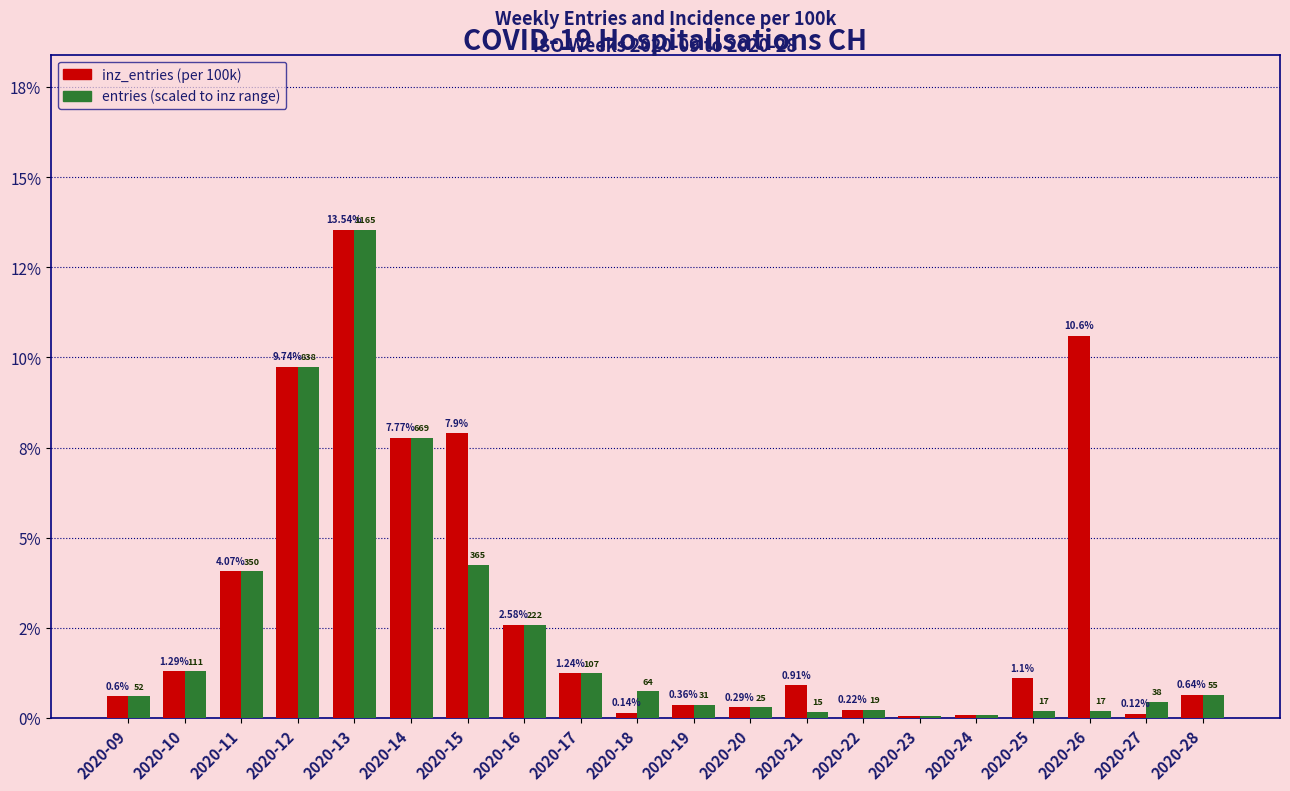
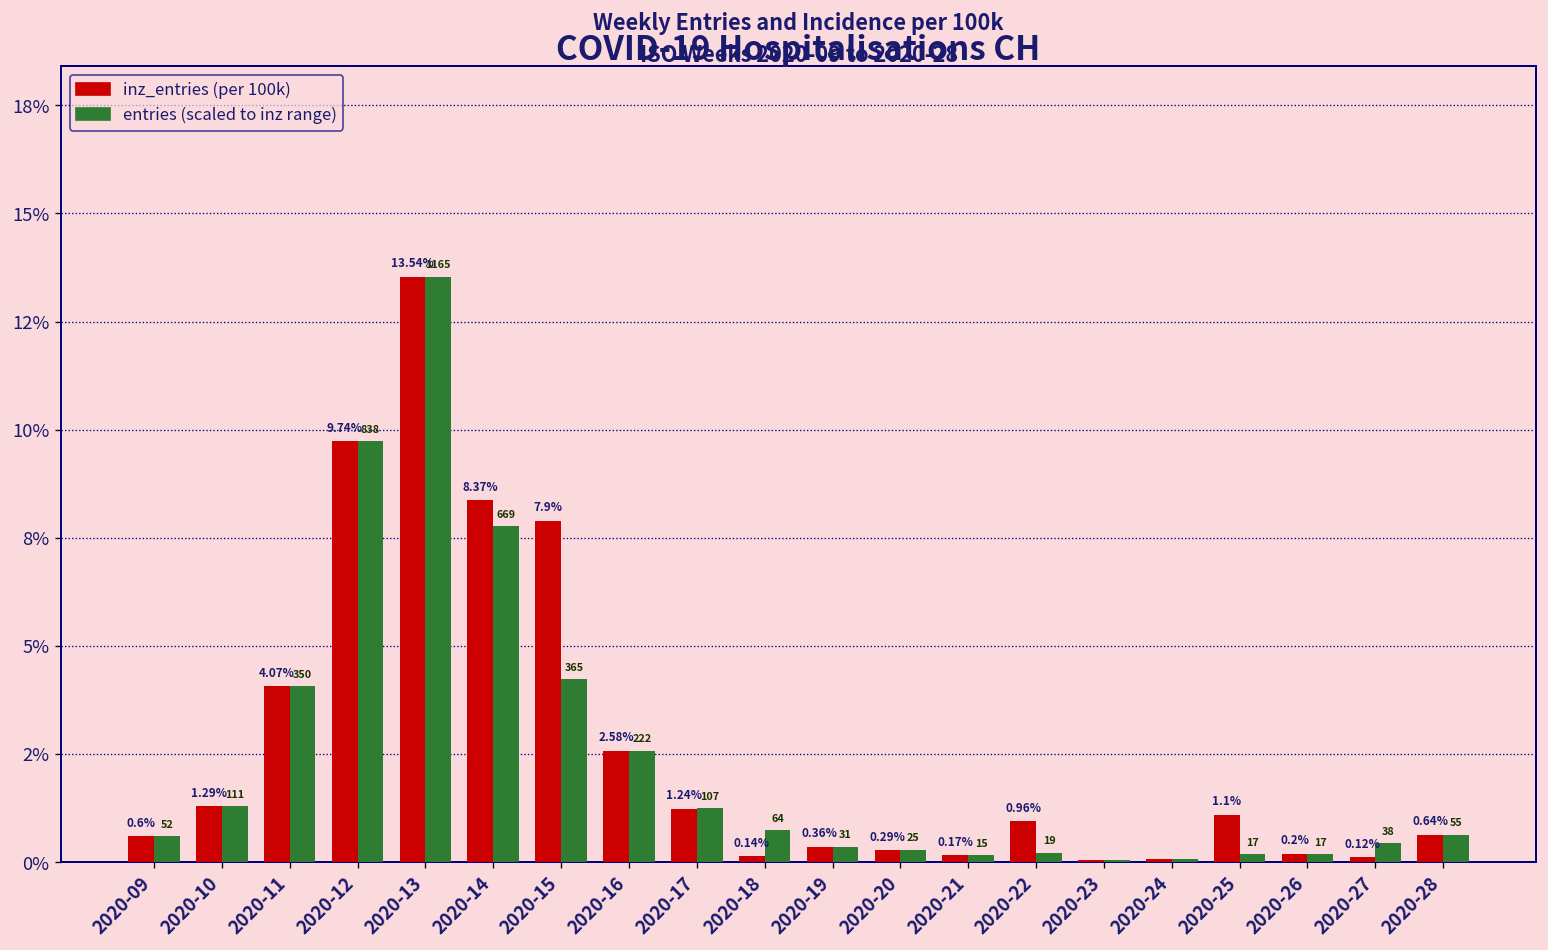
  {
    "inz_entries (per 100k)": {
      "2020-09": "0.6%",
      "2020-10": "1.29%",
      "2020-11": "4.07%",
      "2020-12": "9.74%",
-     "2020-14": "7.77%",
+     "2020-14": "8.37%",
      "2020-15": "7.9%",
      "2020-16": "2.58%",
      "2020-17": "1.24%",
      "2020-18": "0.14%",
      "2020-19": "0.36%",
      "2020-20": "0.29%",
-     "2020-21": "0.91%",
-     "2020-22": "0.22%",
+     "2020-21": "0.17%",
+     "2020-22": "0.96%",
      "2020-25": "1.1%",
-     "2020-26": "10.6%",
+     "2020-26": "0.2%",
      "2020-27": "0.12%",
      "2020-28": "0.64%"
    }
  }
